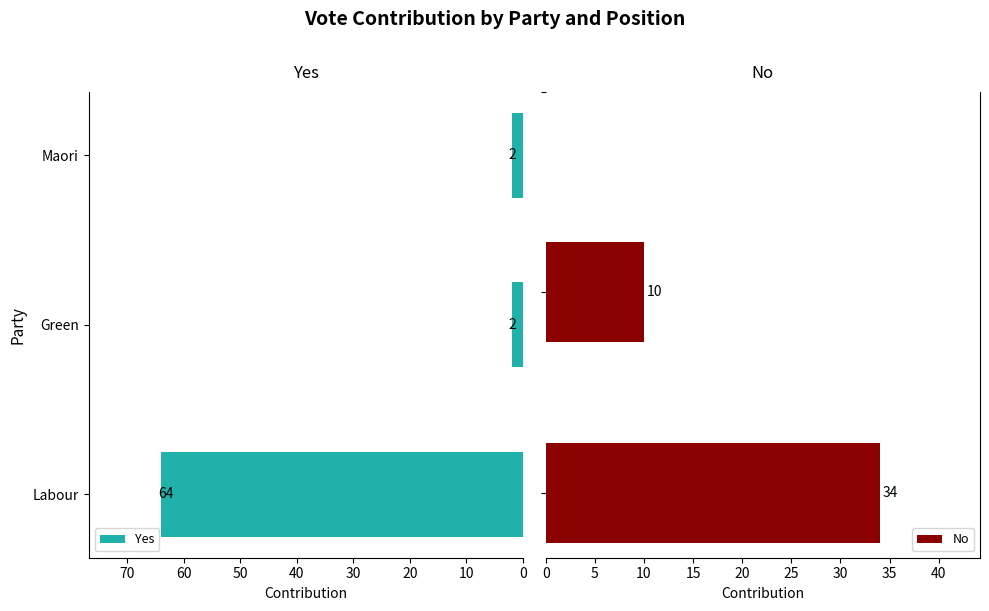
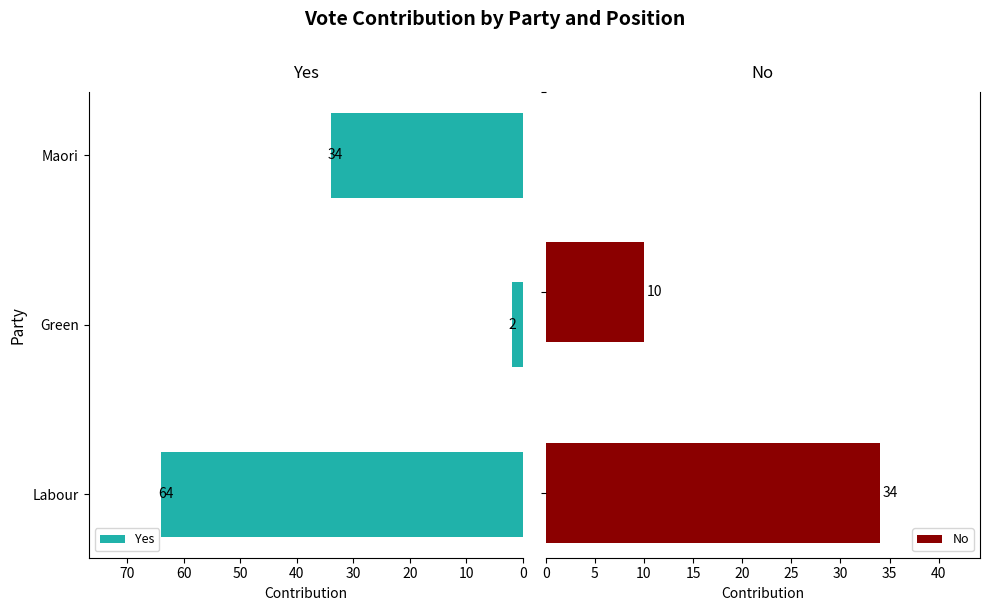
  {
    "Yes": {
-     "Maori": 2,
+     "Maori": 34,
      "Green": 2,
      "Labour": 64
    }
  }
